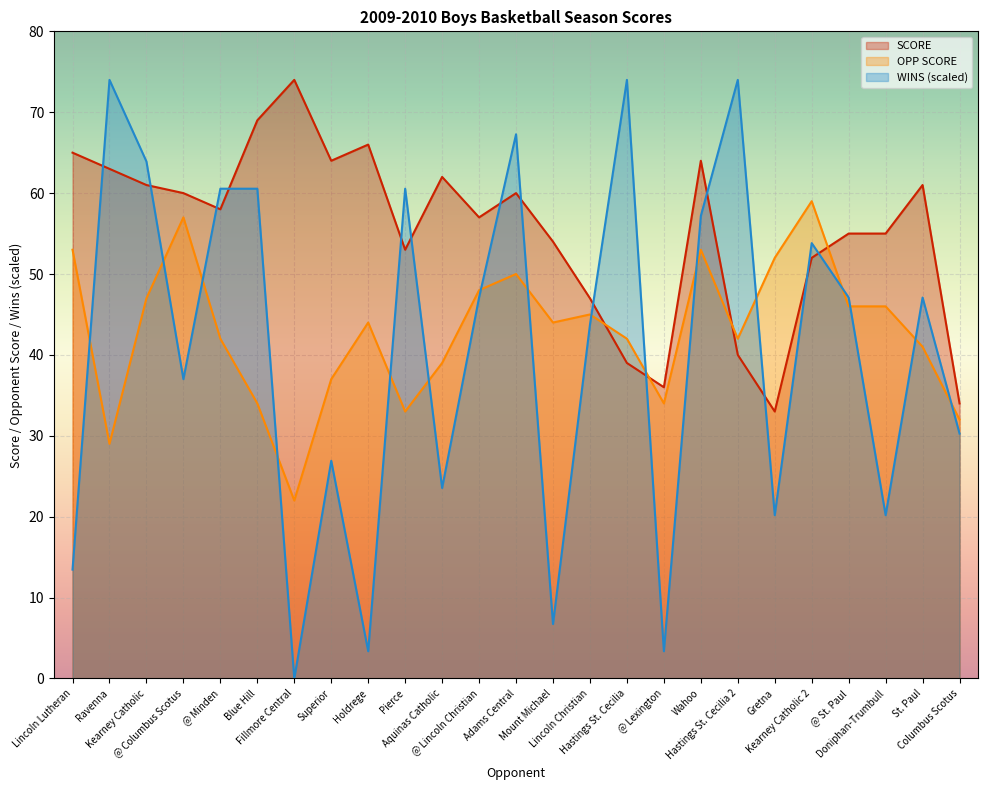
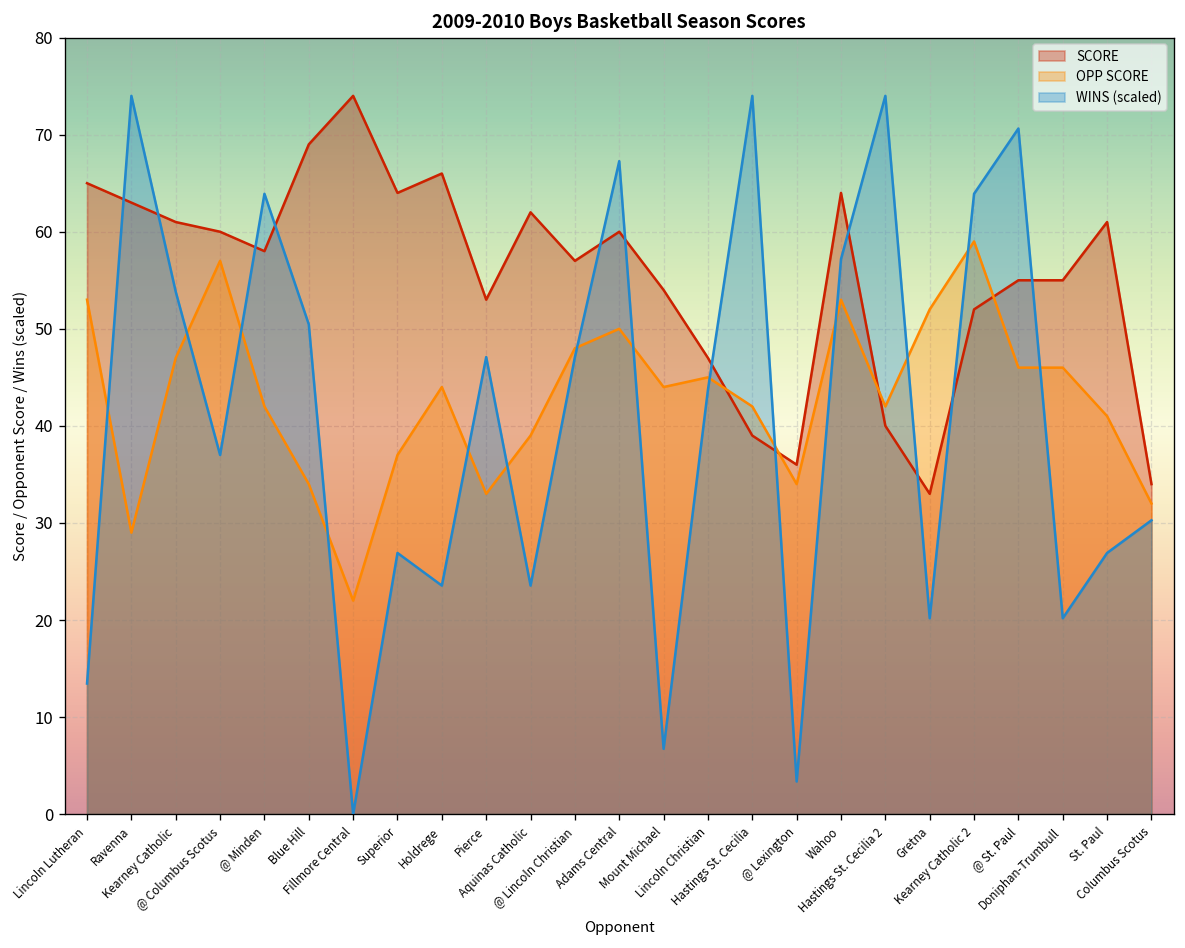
  {
    "WINS (scaled)": {
      "Lincoln Lutheran": 13,
      "Ravenna": 74,
-     "Kearney Catholic": 64,
+     "Kearney Catholic": 54,
      "@ Columbus Scotus": 37,
-     "@ Minden": 61,
-     "Blue Hill": 61,
+     "@ Minden": 64,
+     "Blue Hill": 50,
      "Fillmore Central": 0,
      "Superior": 27,
-     "Holdrege": 3,
-     "Pierce": 61,
+     "Holdrege": 24,
+     "Pierce": 47,
      "Aquinas Catholic": 24,
      "@ Lincoln Christian": 47,
      "Adams Central": 67,
      "Mount Michael": 7,
      "Lincoln Christian": 44,
      "Hastings St. Cecilia": 74,
      "@ Lexington": 3,
      "Wahoo": 57,
      "Hastings St. Cecilia 2": 74,
      "Gretna": 20,
-     "Kearney Catholic 2": 54,
-     "@ St. Paul": 47,
+     "Kearney Catholic 2": 64,
+     "@ St. Paul": 71,
      "Doniphan-Trumbull": 20,
-     "St. Paul": 47,
+     "St. Paul": 27,
      "Columbus Scotus": 30
    }
  }
